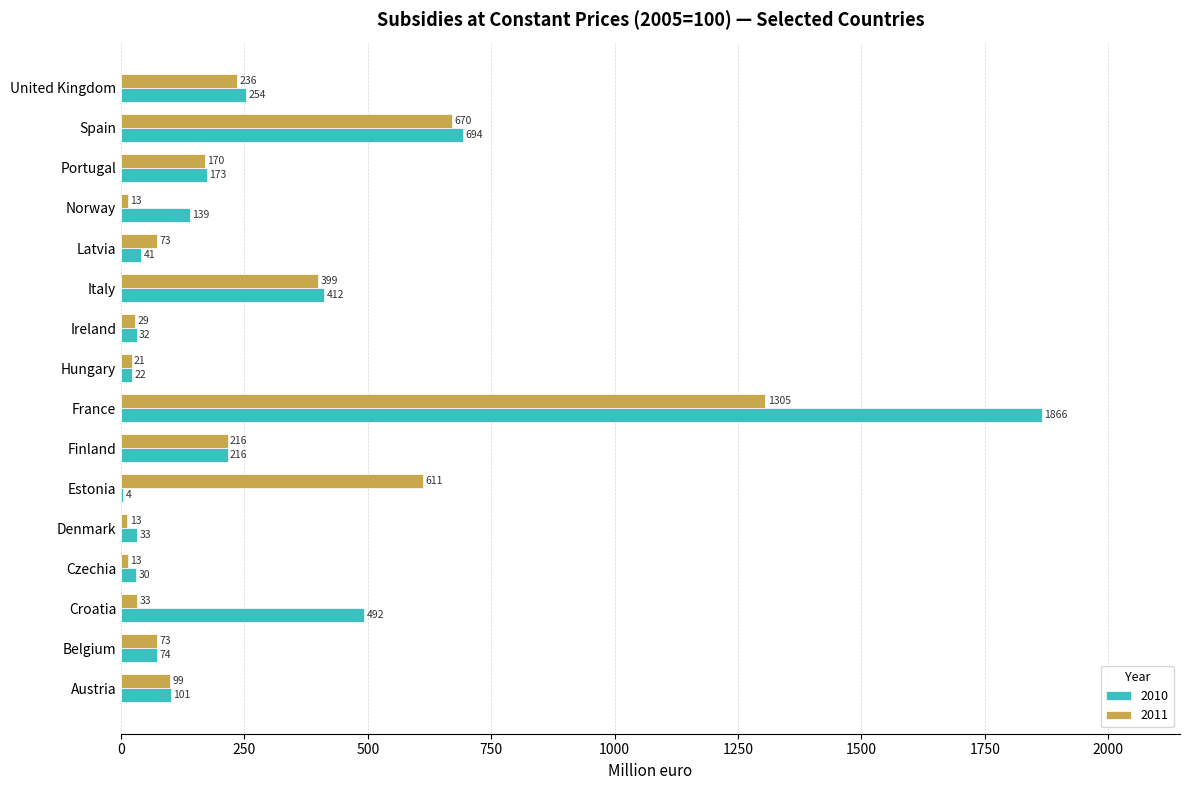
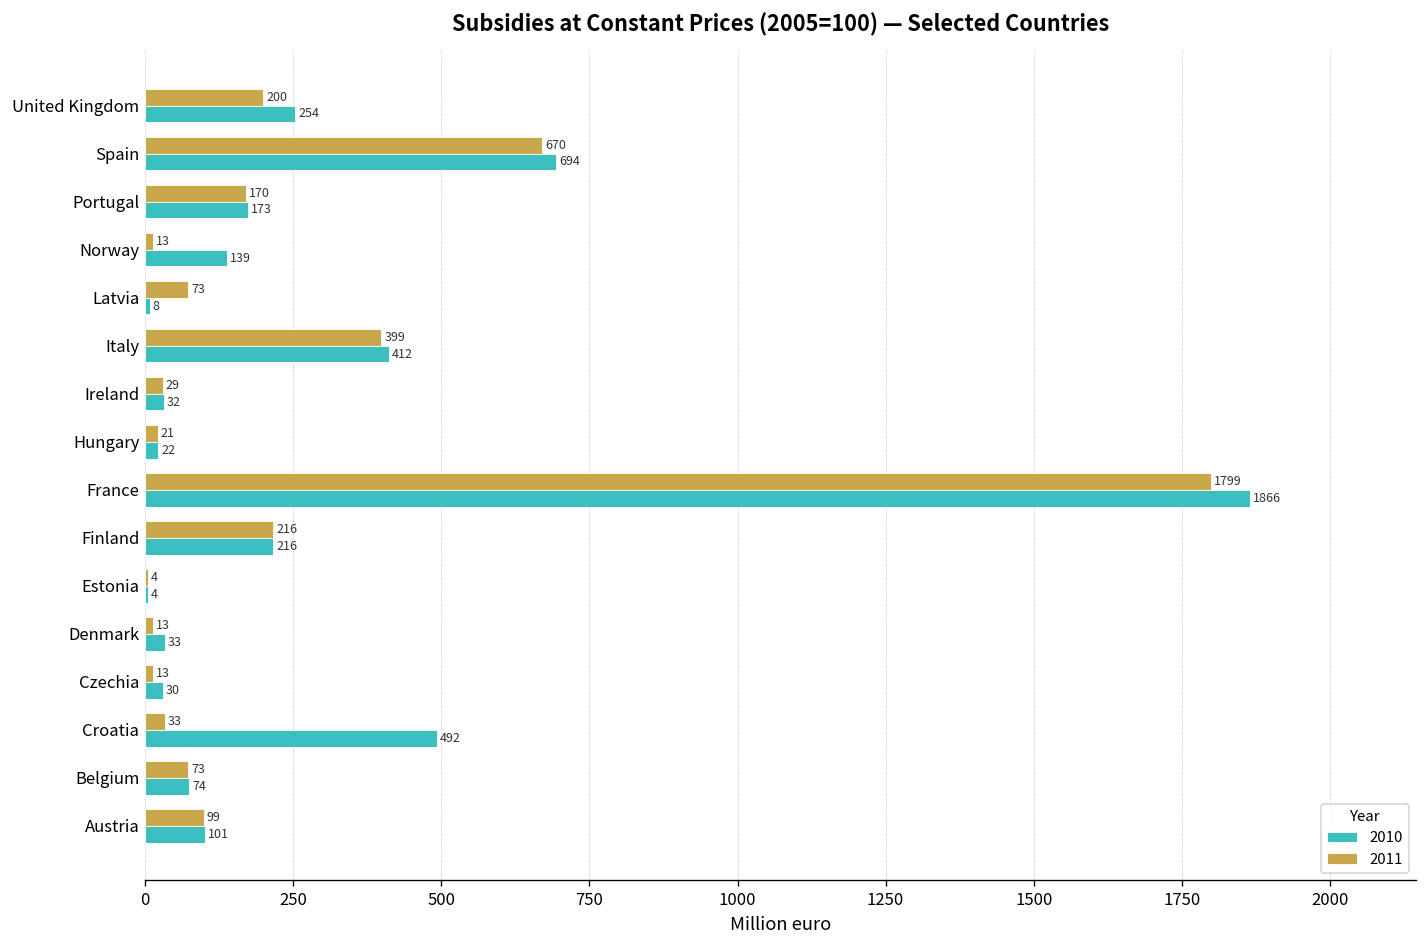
  {
    "2010": {
      "United Kingdom": 254,
      "Spain": 694,
      "Portugal": 173,
      "Norway": 139,
-     "Latvia": 41,
+     "Latvia": 8,
      "Italy": 412,
      "Ireland": 32,
      "Hungary": 22,
      "France": 1866,
      "Finland": 216,
      "Estonia": 4,
      "Denmark": 33,
      "Czechia": 30,
      "Croatia": 492,
      "Belgium": 74,
      "Austria": 101
    },
    "2011": {
-     "United Kingdom": 236,
+     "United Kingdom": 200,
      "Spain": 670,
      "Portugal": 170,
      "Norway": 13,
      "Latvia": 73,
      "Italy": 399,
      "Ireland": 29,
      "Hungary": 21,
-     "France": 1305,
+     "France": 1799,
      "Finland": 216,
-     "Estonia": 611,
+     "Estonia": 4,
      "Denmark": 13,
      "Czechia": 13,
      "Croatia": 33,
      "Belgium": 73,
      "Austria": 99
    }
  }
